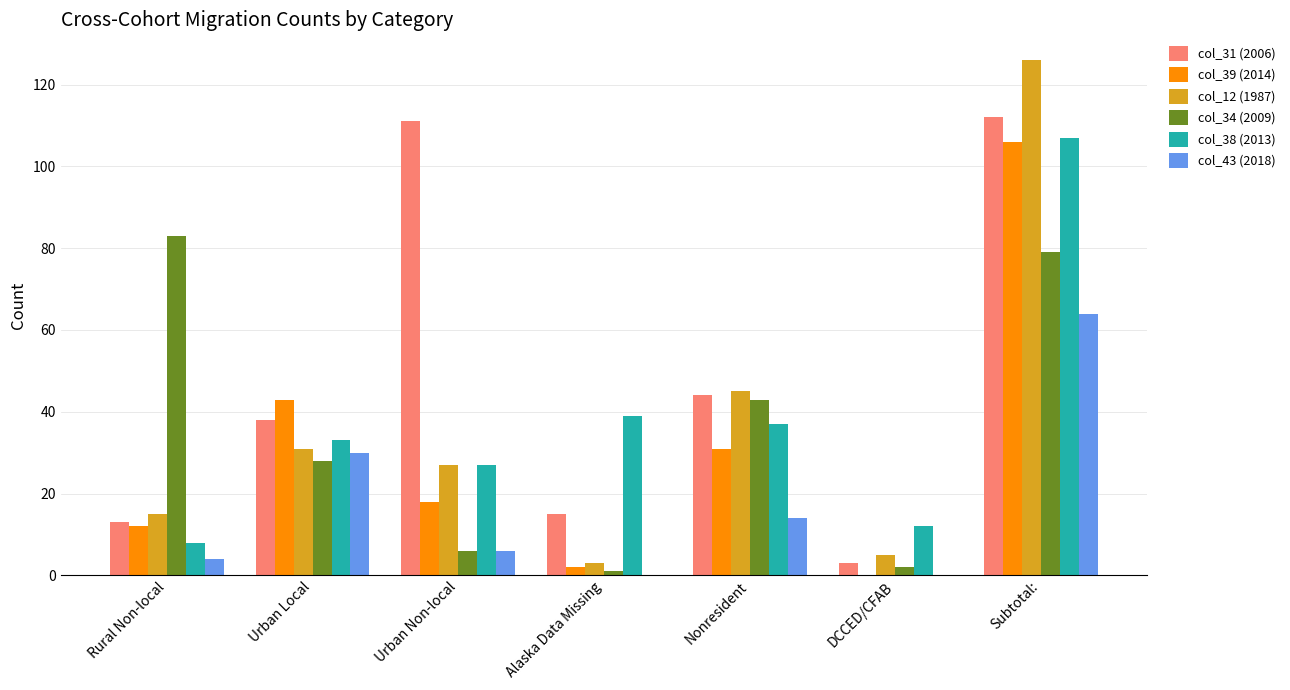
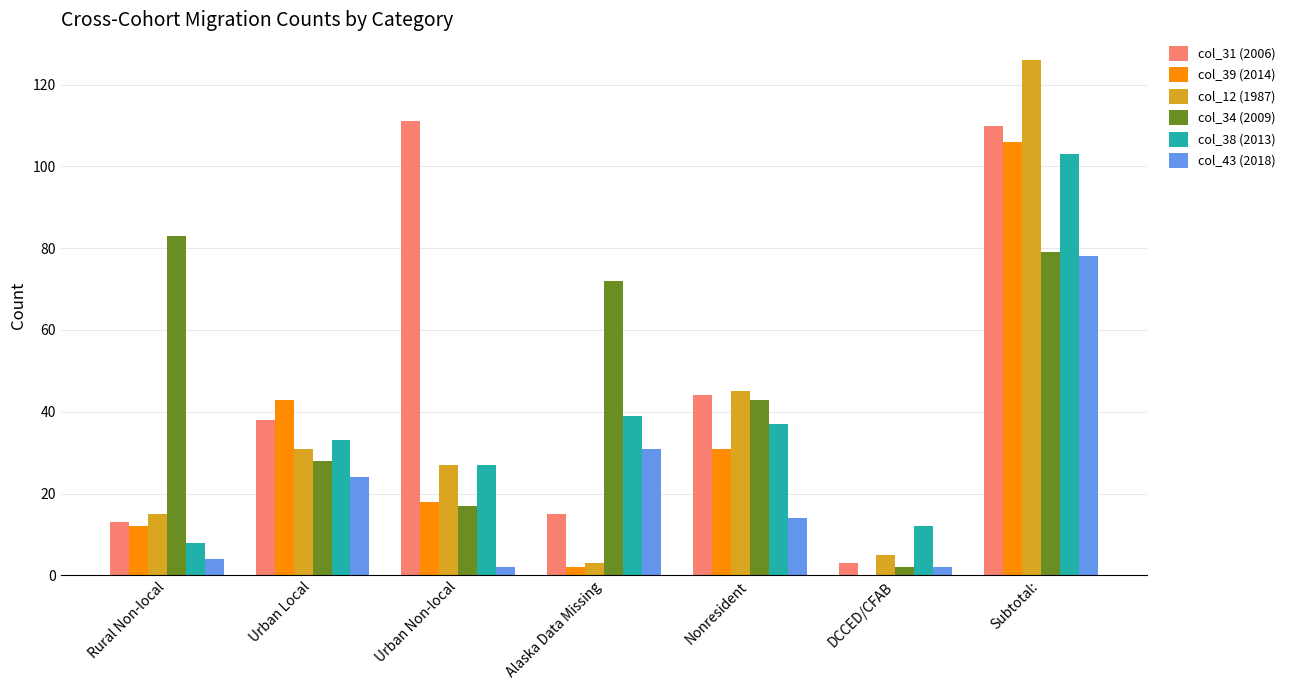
  {
    "col_31 (2006)": {
      "Rural Non-local": 13,
      "Urban Local": 38,
      "Urban Non-local": 111,
      "Alaska Data Missing": 15,
      "Nonresident": 44,
      "DCCED/CFAB": 3,
-     "Subtotal:": 112
+     "Subtotal:": 110
    },
    "col_34 (2009)": {
      "Rural Non-local": 83,
      "Urban Local": 28,
-     "Urban Non-local": 6,
-     "Alaska Data Missing": 1,
+     "Urban Non-local": 17,
+     "Alaska Data Missing": 72,
      "Nonresident": 43,
      "DCCED/CFAB": 2,
      "Subtotal:": 79
    },
    "col_38 (2013)": {
      "Rural Non-local": 8,
      "Urban Local": 33,
      "Urban Non-local": 27,
      "Alaska Data Missing": 39,
      "Nonresident": 37,
      "DCCED/CFAB": 12,
-     "Subtotal:": 107
+     "Subtotal:": 103
    },
    "col_43 (2018)": {
      "Rural Non-local": 4,
-     "Urban Local": 30,
-     "Urban Non-local": 6,
-     "Alaska Data Missing": 0,
+     "Urban Local": 24,
+     "Urban Non-local": 2,
+     "Alaska Data Missing": 31,
      "Nonresident": 14,
-     "DCCED/CFAB": 0,
-     "Subtotal:": 64
+     "DCCED/CFAB": 2,
+     "Subtotal:": 78
    }
  }
